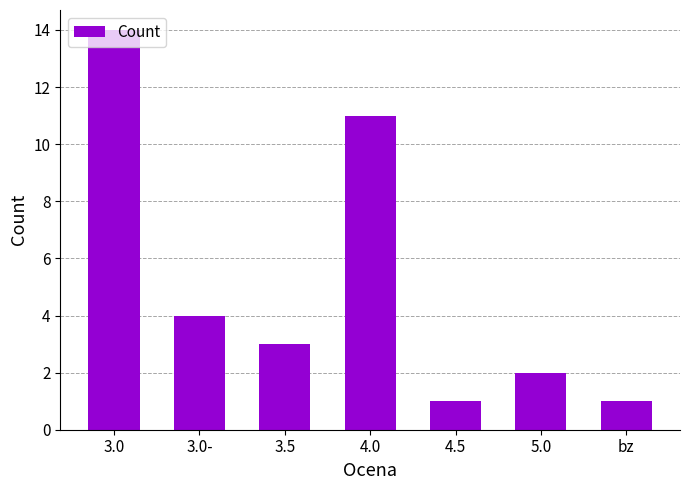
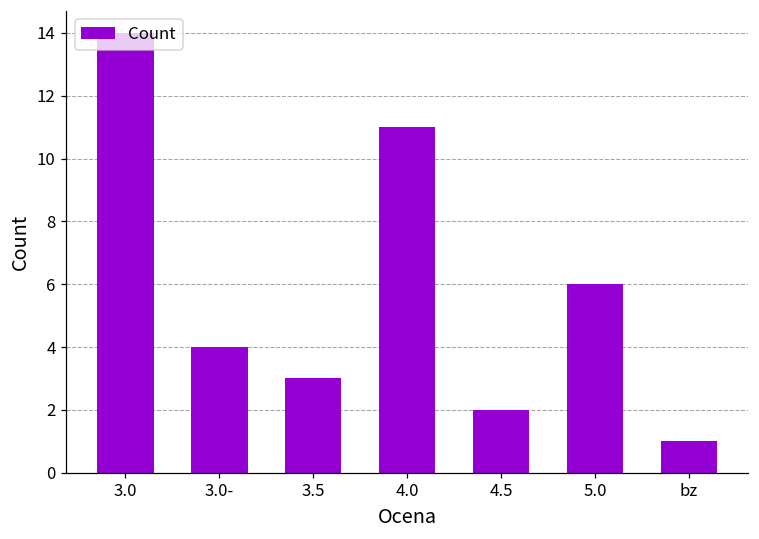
  {
    "3.0-": 4,
    "3.5": 3,
    "4.0": 11,
-   "4.5": 1,
-   "5.0": 2,
+   "4.5": 2,
+   "5.0": 6,
    "bz": 1
  }
